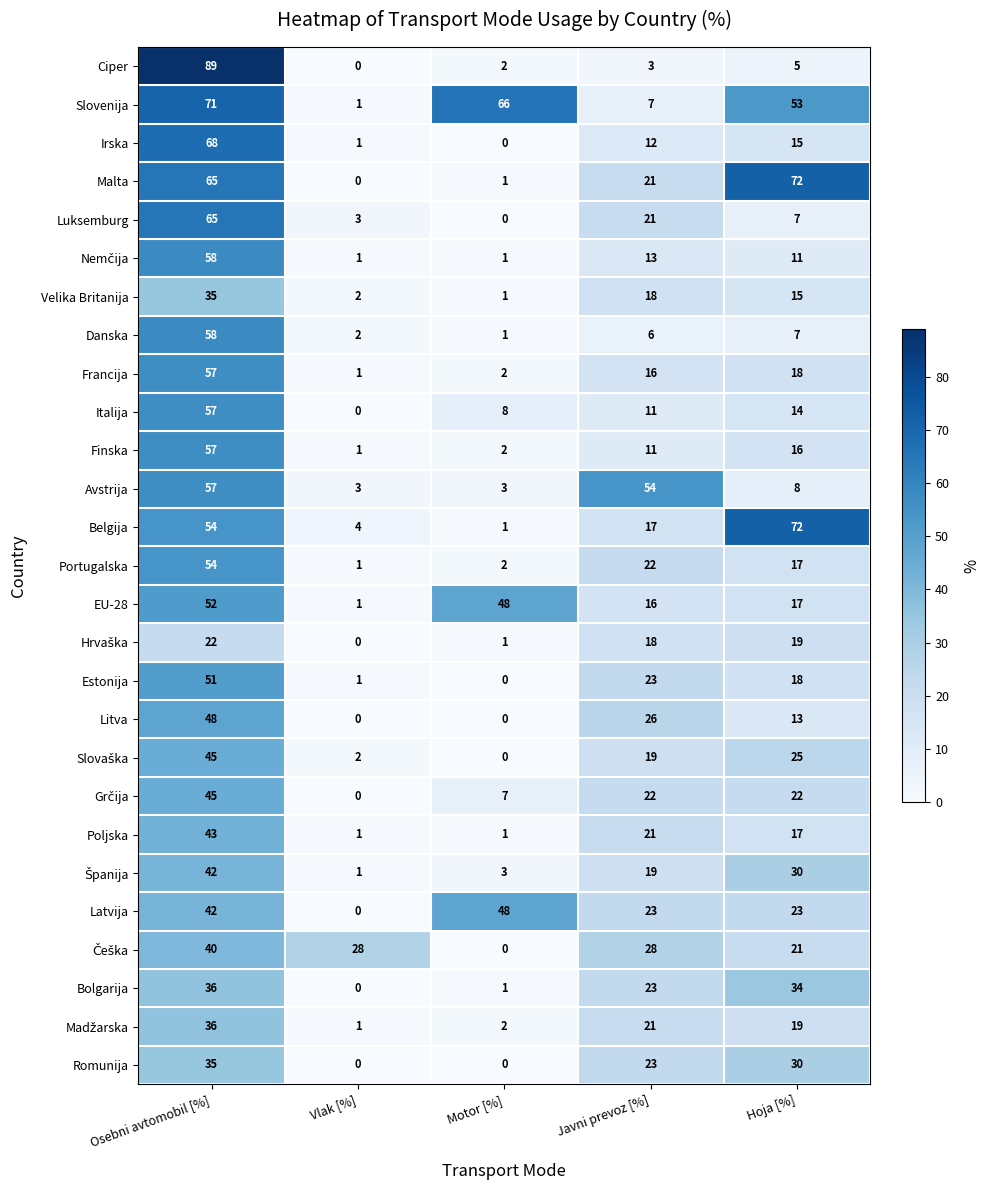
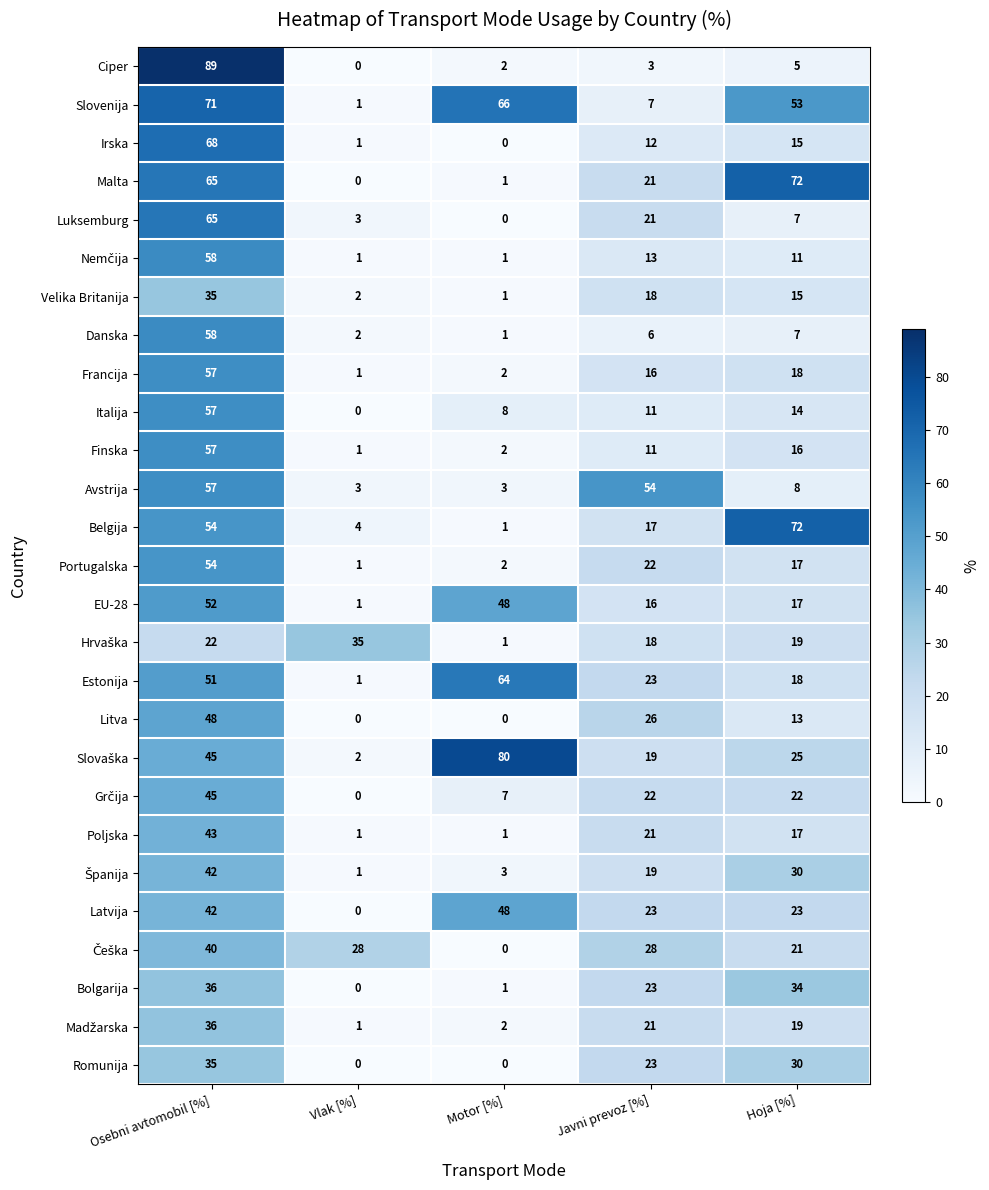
  {
    "Ciper": {
      "Osebni avtomobil [%]": 89,
      "Vlak [%]": 0,
      "Motor [%]": 2,
      "Javni prevoz [%]": 3,
      "Hoja [%]": 5
    },
    "Slovenija": {
      "Osebni avtomobil [%]": 71,
      "Vlak [%]": 1,
      "Motor [%]": 66,
      "Javni prevoz [%]": 7,
      "Hoja [%]": 53
    },
    "Irska": {
      "Osebni avtomobil [%]": 68,
      "Vlak [%]": 1,
      "Motor [%]": 0,
      "Javni prevoz [%]": 12,
      "Hoja [%]": 15
    },
    "Malta": {
      "Osebni avtomobil [%]": 65,
      "Vlak [%]": 0,
      "Motor [%]": 1,
      "Javni prevoz [%]": 21,
      "Hoja [%]": 72
    },
    "Luksemburg": {
      "Osebni avtomobil [%]": 65,
      "Vlak [%]": 3,
      "Motor [%]": 0,
      "Javni prevoz [%]": 21,
      "Hoja [%]": 7
    },
    "Nemčija": {
      "Osebni avtomobil [%]": 58,
      "Vlak [%]": 1,
      "Motor [%]": 1,
      "Javni prevoz [%]": 13,
      "Hoja [%]": 11
    },
    "Velika Britanija": {
      "Osebni avtomobil [%]": 35,
      "Vlak [%]": 2,
      "Motor [%]": 1,
      "Javni prevoz [%]": 18,
      "Hoja [%]": 15
    },
    "Danska": {
      "Osebni avtomobil [%]": 58,
      "Vlak [%]": 2,
      "Motor [%]": 1,
      "Javni prevoz [%]": 6,
      "Hoja [%]": 7
    },
    "Francija": {
      "Osebni avtomobil [%]": 57,
      "Vlak [%]": 1,
      "Motor [%]": 2,
      "Javni prevoz [%]": 16,
      "Hoja [%]": 18
    },
    "Italija": {
      "Osebni avtomobil [%]": 57,
      "Vlak [%]": 0,
      "Motor [%]": 8,
      "Javni prevoz [%]": 11,
      "Hoja [%]": 14
    },
    "Finska": {
      "Osebni avtomobil [%]": 57,
      "Vlak [%]": 1,
      "Motor [%]": 2,
      "Javni prevoz [%]": 11,
      "Hoja [%]": 16
    },
    "Avstrija": {
      "Osebni avtomobil [%]": 57,
      "Vlak [%]": 3,
      "Motor [%]": 3,
      "Javni prevoz [%]": 54,
      "Hoja [%]": 8
    },
    "Belgija": {
      "Osebni avtomobil [%]": 54,
      "Vlak [%]": 4,
      "Motor [%]": 1,
      "Javni prevoz [%]": 17,
      "Hoja [%]": 72
    },
    "Portugalska": {
      "Osebni avtomobil [%]": 54,
      "Vlak [%]": 1,
      "Motor [%]": 2,
      "Javni prevoz [%]": 22,
      "Hoja [%]": 17
    },
    "EU-28": {
      "Osebni avtomobil [%]": 52,
      "Vlak [%]": 1,
      "Motor [%]": 48,
      "Javni prevoz [%]": 16,
      "Hoja [%]": 17
    },
    "Hrvaška": {
      "Osebni avtomobil [%]": 22,
-     "Vlak [%]": 0,
+     "Vlak [%]": 35,
      "Motor [%]": 1,
      "Javni prevoz [%]": 18,
      "Hoja [%]": 19
    },
    "Estonija": {
      "Osebni avtomobil [%]": 51,
      "Vlak [%]": 1,
-     "Motor [%]": 0,
+     "Motor [%]": 64,
      "Javni prevoz [%]": 23,
      "Hoja [%]": 18
    },
    "Litva": {
      "Osebni avtomobil [%]": 48,
      "Vlak [%]": 0,
      "Motor [%]": 0,
      "Javni prevoz [%]": 26,
      "Hoja [%]": 13
    },
    "Slovaška": {
      "Osebni avtomobil [%]": 45,
      "Vlak [%]": 2,
-     "Motor [%]": 0,
+     "Motor [%]": 80,
      "Javni prevoz [%]": 19,
      "Hoja [%]": 25
    },
    "Grčija": {
      "Osebni avtomobil [%]": 45,
      "Vlak [%]": 0,
      "Motor [%]": 7,
      "Javni prevoz [%]": 22,
      "Hoja [%]": 22
    },
    "Poljska": {
      "Osebni avtomobil [%]": 43,
      "Vlak [%]": 1,
      "Motor [%]": 1,
      "Javni prevoz [%]": 21,
      "Hoja [%]": 17
    },
    "Španija": {
      "Osebni avtomobil [%]": 42,
      "Vlak [%]": 1,
      "Motor [%]": 3,
      "Javni prevoz [%]": 19,
      "Hoja [%]": 30
    },
    "Latvija": {
      "Osebni avtomobil [%]": 42,
      "Vlak [%]": 0,
      "Motor [%]": 48,
      "Javni prevoz [%]": 23,
      "Hoja [%]": 23
    },
    "Češka": {
      "Osebni avtomobil [%]": 40,
      "Vlak [%]": 28,
      "Motor [%]": 0,
      "Javni prevoz [%]": 28,
      "Hoja [%]": 21
    },
    "Bolgarija": {
      "Osebni avtomobil [%]": 36,
      "Vlak [%]": 0,
      "Motor [%]": 1,
      "Javni prevoz [%]": 23,
      "Hoja [%]": 34
    },
    "Madžarska": {
      "Osebni avtomobil [%]": 36,
      "Vlak [%]": 1,
      "Motor [%]": 2,
      "Javni prevoz [%]": 21,
      "Hoja [%]": 19
    },
    "Romunija": {
      "Osebni avtomobil [%]": 35,
      "Vlak [%]": 0,
      "Motor [%]": 0,
      "Javni prevoz [%]": 23,
      "Hoja [%]": 30
    }
  }
